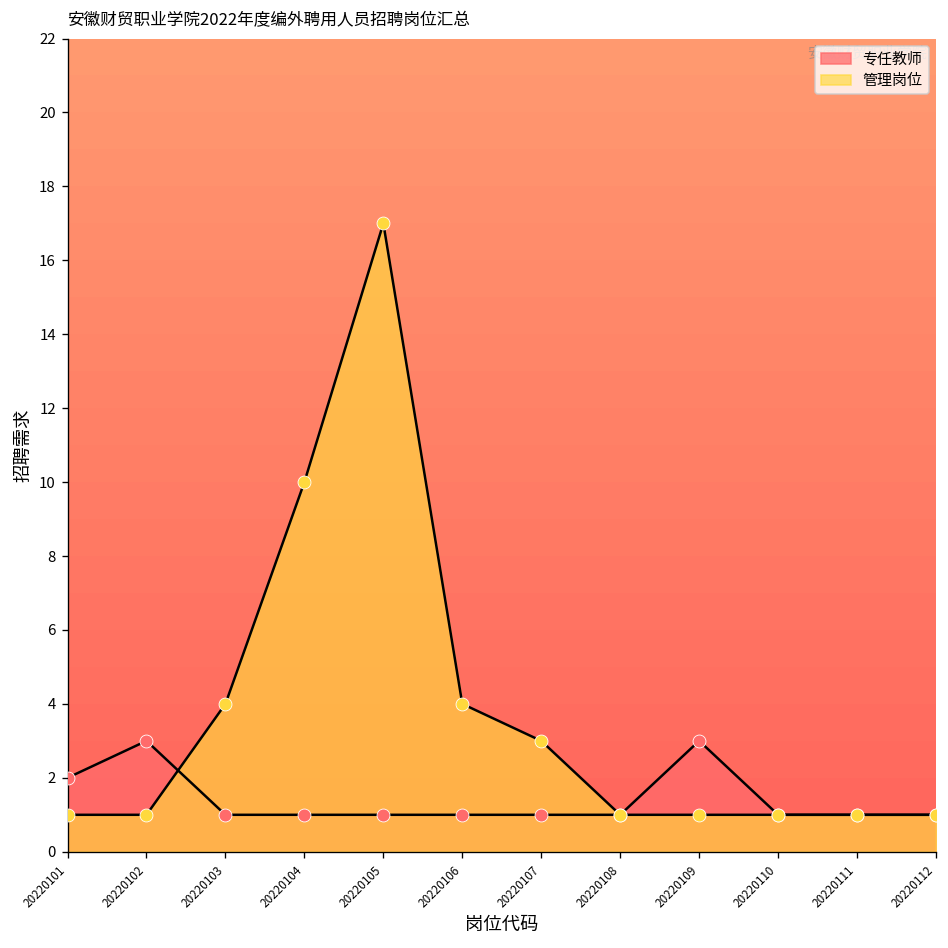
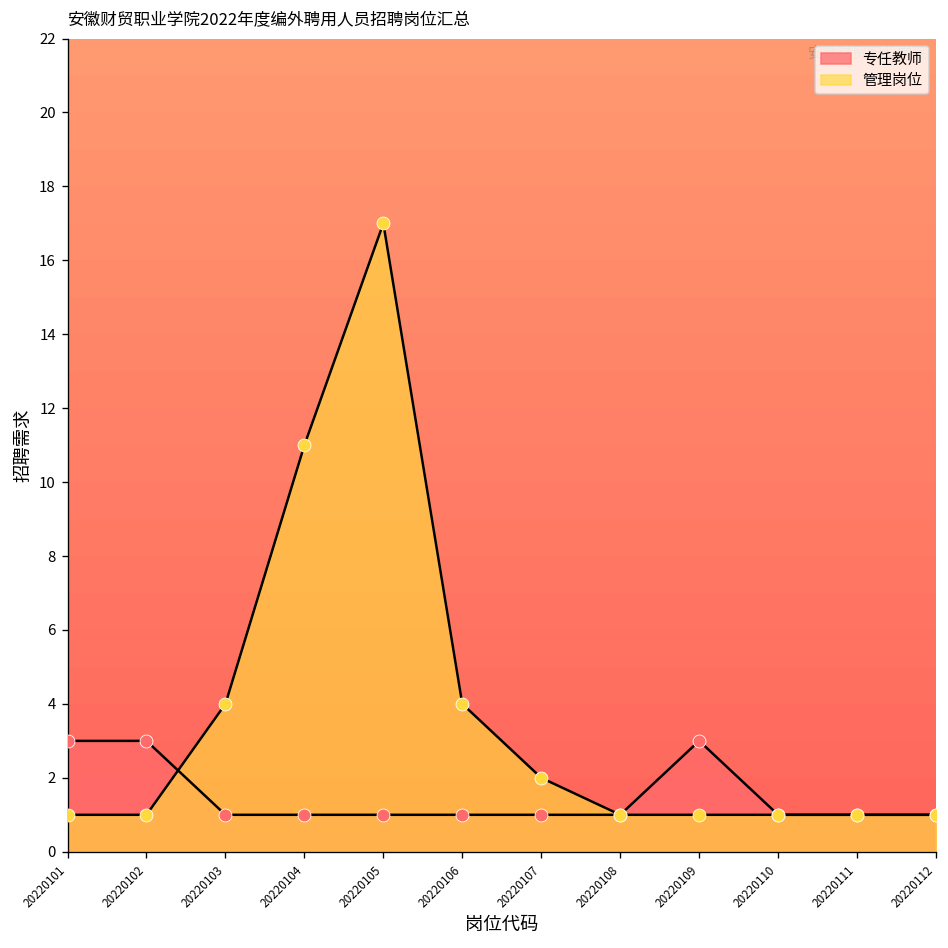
  {
    "专任教师": {
-     "20220101": 2,
+     "20220101": 3,
      "20220102": 3,
      "20220103": 1,
      "20220104": 1,
      "20220105": 1,
      "20220106": 1,
      "20220107": 1,
      "20220109": 3
    },
    "管理岗位": {
      "20220101": 1,
      "20220102": 1,
      "20220103": 4,
-     "20220104": 10,
+     "20220104": 11,
      "20220105": 17,
      "20220106": 4,
-     "20220107": 3,
+     "20220107": 2,
      "20220109": 1
    }
  }
